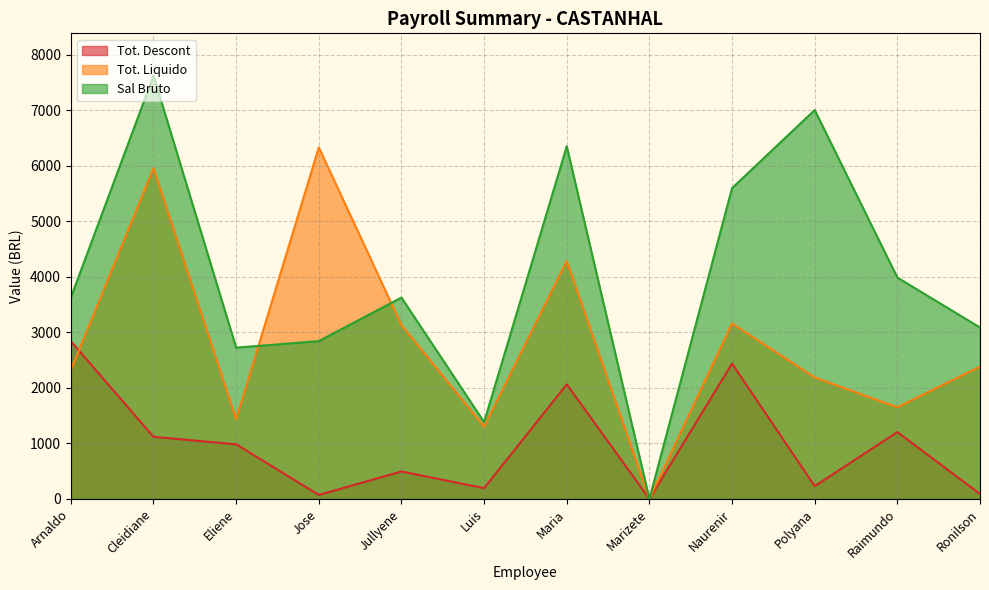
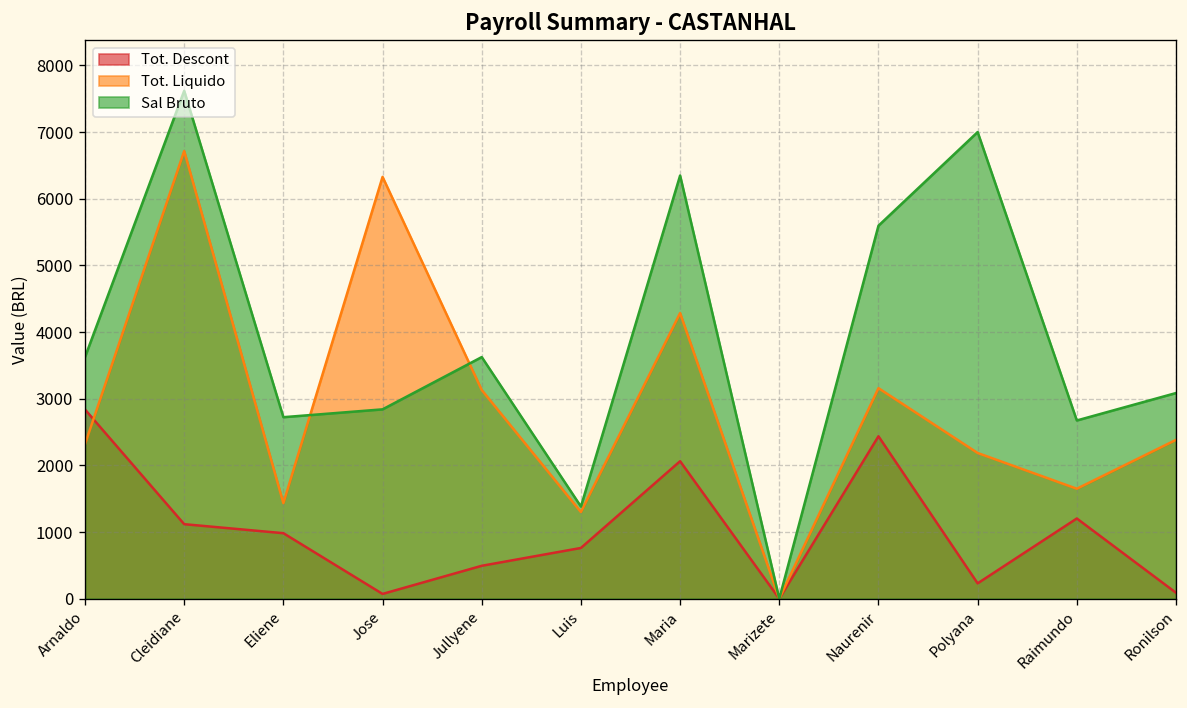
  {
    "Tot. Descont": {
      "Arnaldo": 2800,
      "Cleidiane": 1100,
      "Eliene": 1000,
      "Jose": 100,
      "Jullyene": 500,
-     "Luis": 200,
+     "Luis": 800,
      "Maria": 2100,
      "Naurenir": 2400,
      "Polyana": 200,
      "Raimundo": 1200,
      "Ronilson": 100
    },
    "Tot. Liquido": {
      "Arnaldo": 2300,
-     "Cleidiane": 6000,
+     "Cleidiane": 6700,
      "Eliene": 1400,
      "Jose": 6300,
      "Jullyene": 3100,
      "Luis": 1300,
      "Maria": 4300,
      "Naurenir": 3200,
      "Polyana": 2200,
      "Raimundo": 1600,
      "Ronilson": 2400
    },
    "Sal Bruto": {
      "Arnaldo": 3600,
      "Eliene": 2700,
      "Jose": 2800,
      "Jullyene": 3600,
      "Luis": 1400,
      "Maria": 6300,
      "Naurenir": 5600,
      "Polyana": 7000,
-     "Raimundo": 4000,
+     "Raimundo": 2700,
      "Ronilson": 3100
    }
  }
